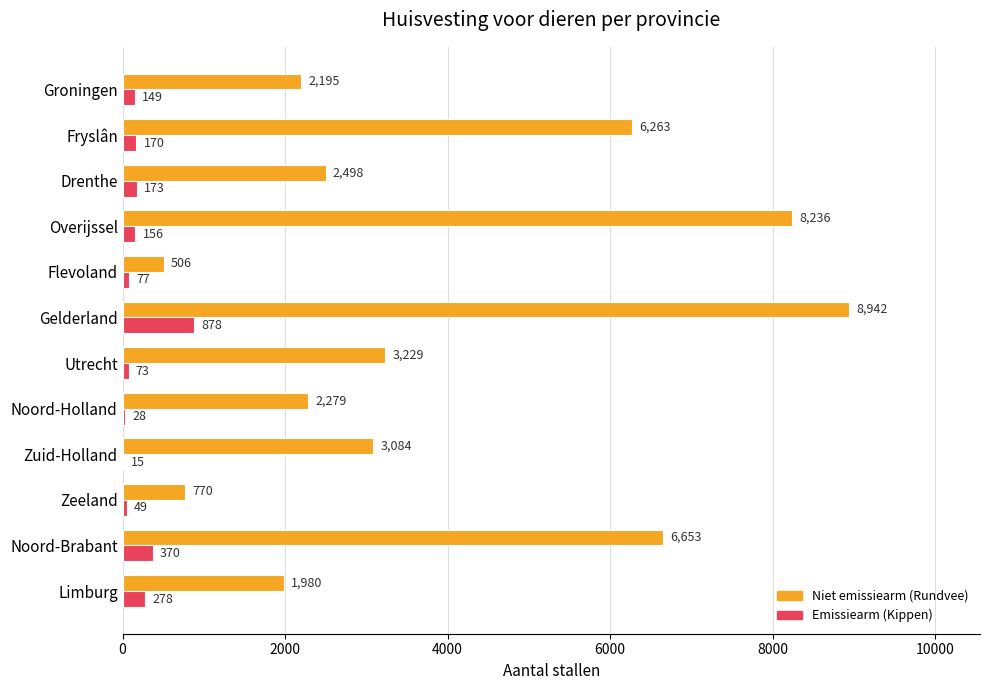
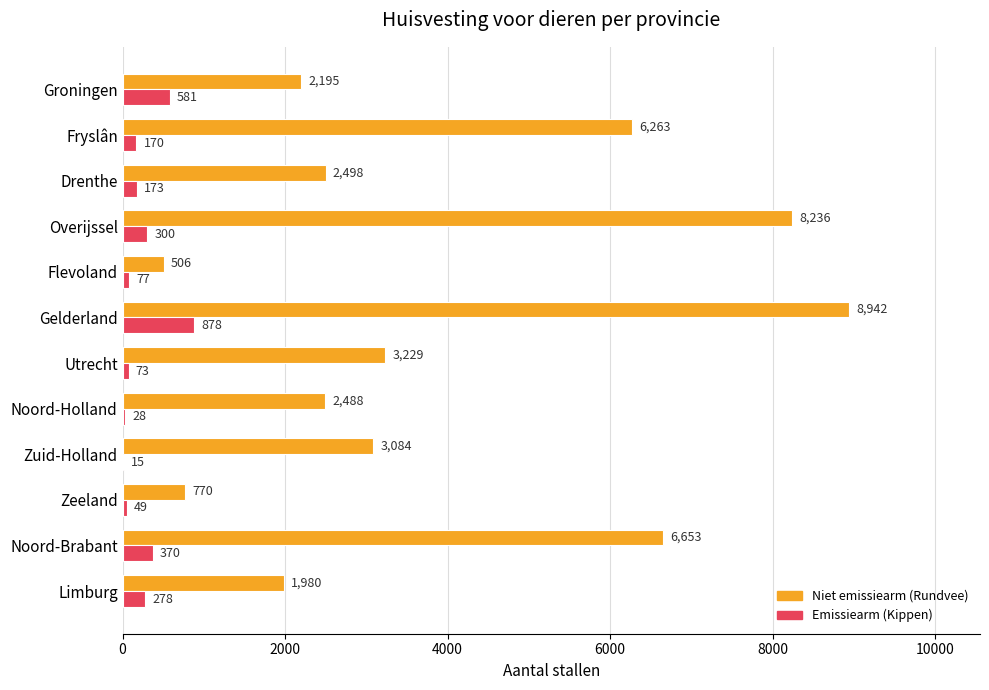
  {
    "Niet emissiearm (Rundvee)": {
      "Groningen": "2,195",
      "Fryslân": "6,263",
      "Drenthe": "2,498",
      "Overijssel": "8,236",
      "Flevoland": "506",
      "Gelderland": "8,942",
      "Utrecht": "3,229",
-     "Noord-Holland": "2,279",
+     "Noord-Holland": "2,488",
      "Zuid-Holland": "3,084",
      "Zeeland": "770",
      "Noord-Brabant": "6,653",
      "Limburg": "1,980"
    },
    "Emissiearm (Kippen)": {
-     "Groningen": "149",
+     "Groningen": "581",
      "Fryslân": "170",
      "Drenthe": "173",
-     "Overijssel": "156",
+     "Overijssel": "300",
      "Flevoland": "77",
      "Gelderland": "878",
      "Utrecht": "73",
      "Noord-Holland": "28",
      "Zuid-Holland": "15",
      "Zeeland": "49",
      "Noord-Brabant": "370",
      "Limburg": "278"
    }
  }
